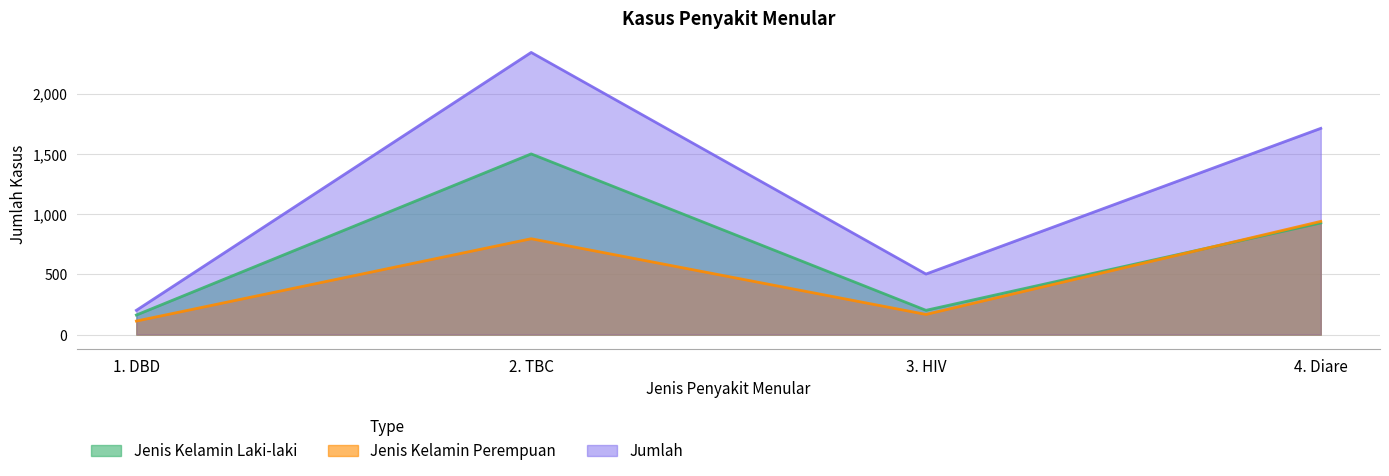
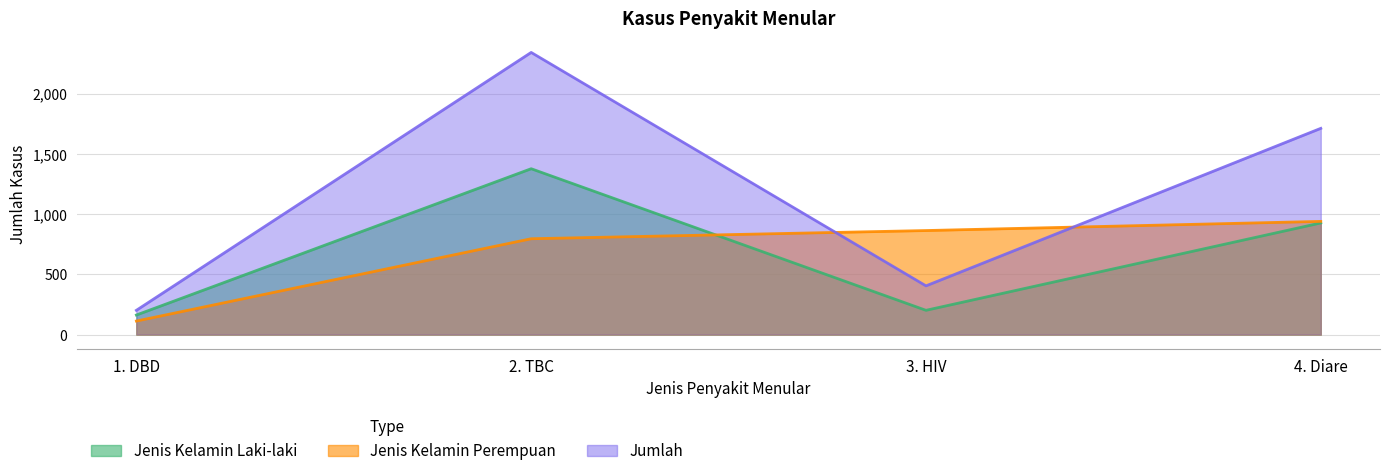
  {
    "Jenis Kelamin Laki-laki": {
      "1. DBD": "160",
-     "2. TBC": "1,500",
+     "2. TBC": "1,380",
      "3. HIV": "200"
    },
    "Jenis Kelamin Perempuan": {
      "1. DBD": "110",
      "2. TBC": "800",
-     "3. HIV": "170"
+     "3. HIV": "860"
    },
    "Jumlah": {
      "1. DBD": "200",
      "2. TBC": "2,340",
-     "3. HIV": "500",
+     "3. HIV": "400",
      "4. Diare": "1,710"
    }
  }
